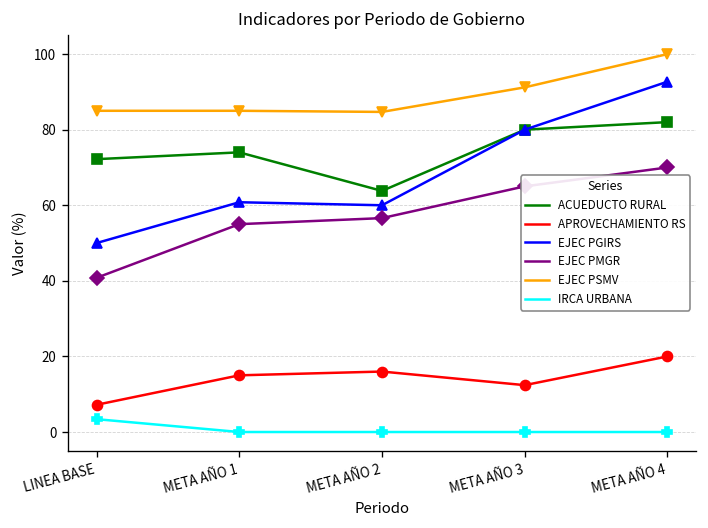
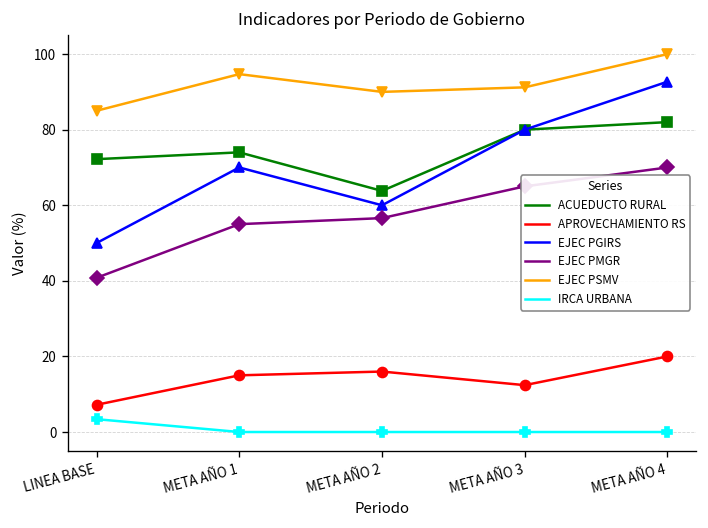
  {
    "ACUEDUCTO RURAL": {
      "LINEA BASE": 72,
      "META AÑO 1": 74,
      "META AÑO 2": 64,
      "META AÑO 4": 82
    },
    "APROVECHAMIENTO RS": {
      "LINEA BASE": 7,
      "META AÑO 1": 15,
      "META AÑO 2": 16,
      "META AÑO 3": 12,
      "META AÑO 4": 20
    },
    "EJEC PGIRS": {
      "LINEA BASE": 50,
-     "META AÑO 1": 61,
+     "META AÑO 1": 70,
      "META AÑO 2": 60,
      "META AÑO 4": 93
    },
    "EJEC PMGR": {
      "LINEA BASE": 41,
      "META AÑO 1": 55,
      "META AÑO 2": 57,
      "META AÑO 4": 70
    },
    "EJEC PSMV": {
      "LINEA BASE": 85,
-     "META AÑO 1": 85,
-     "META AÑO 2": 85,
+     "META AÑO 1": 95,
+     "META AÑO 2": 90,
      "META AÑO 3": 91,
      "META AÑO 4": 100
    },
    "IRCA URBANA": {
      "LINEA BASE": 3,
      "META AÑO 1": 0,
      "META AÑO 2": 0,
      "META AÑO 3": 0,
      "META AÑO 4": 0
    }
  }
